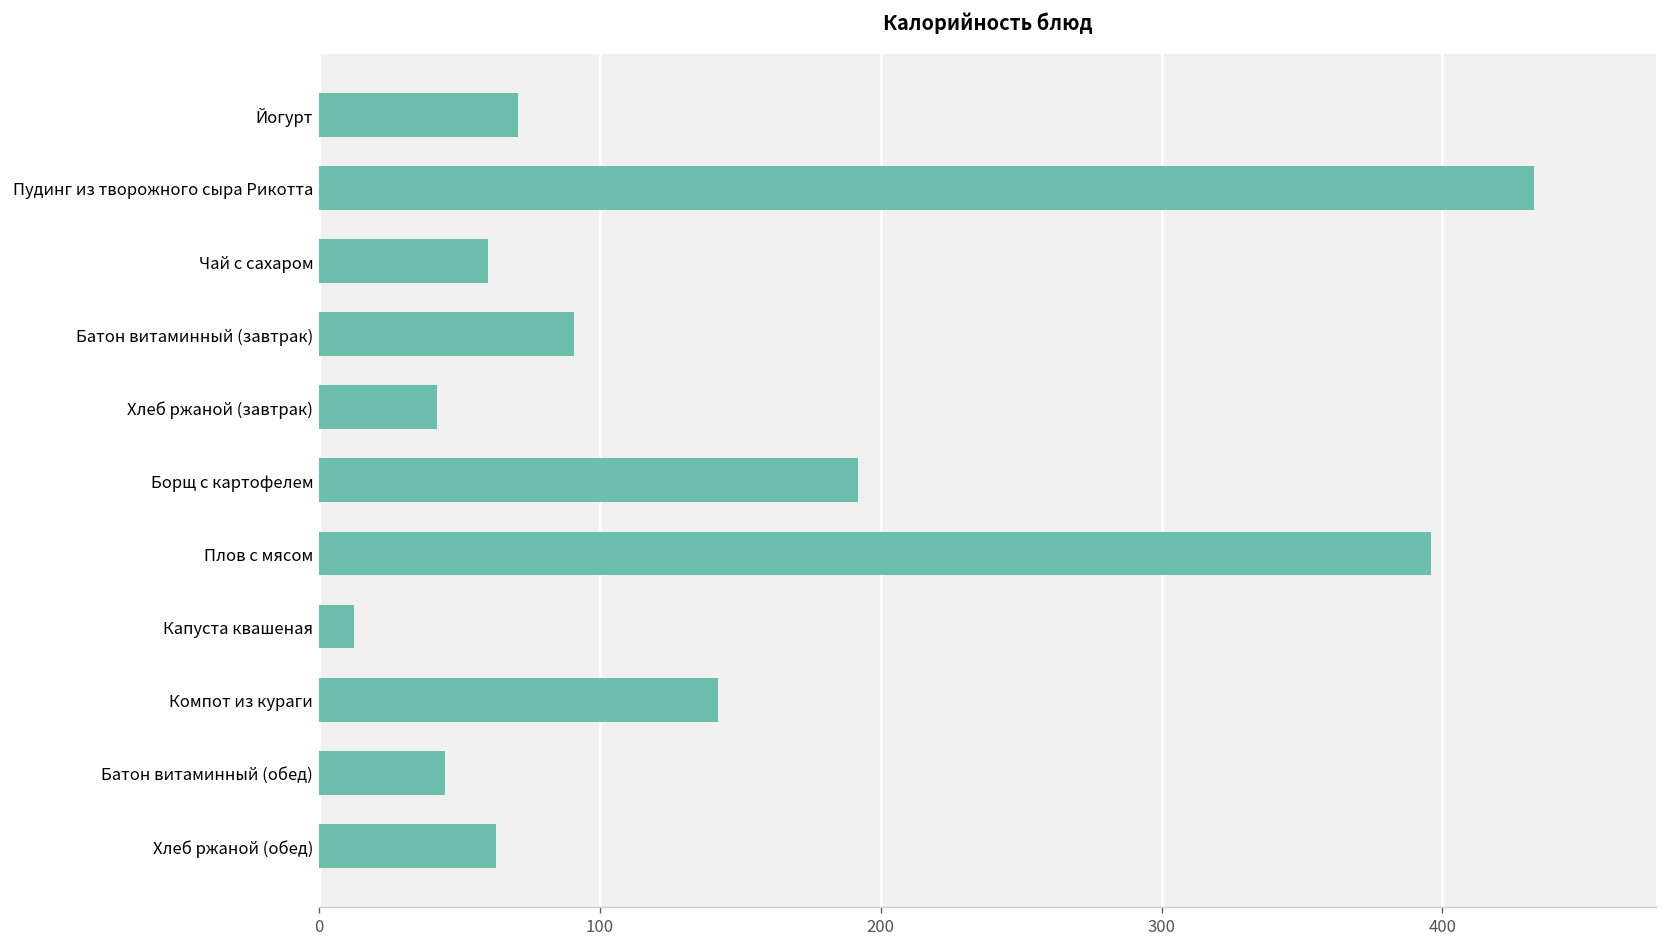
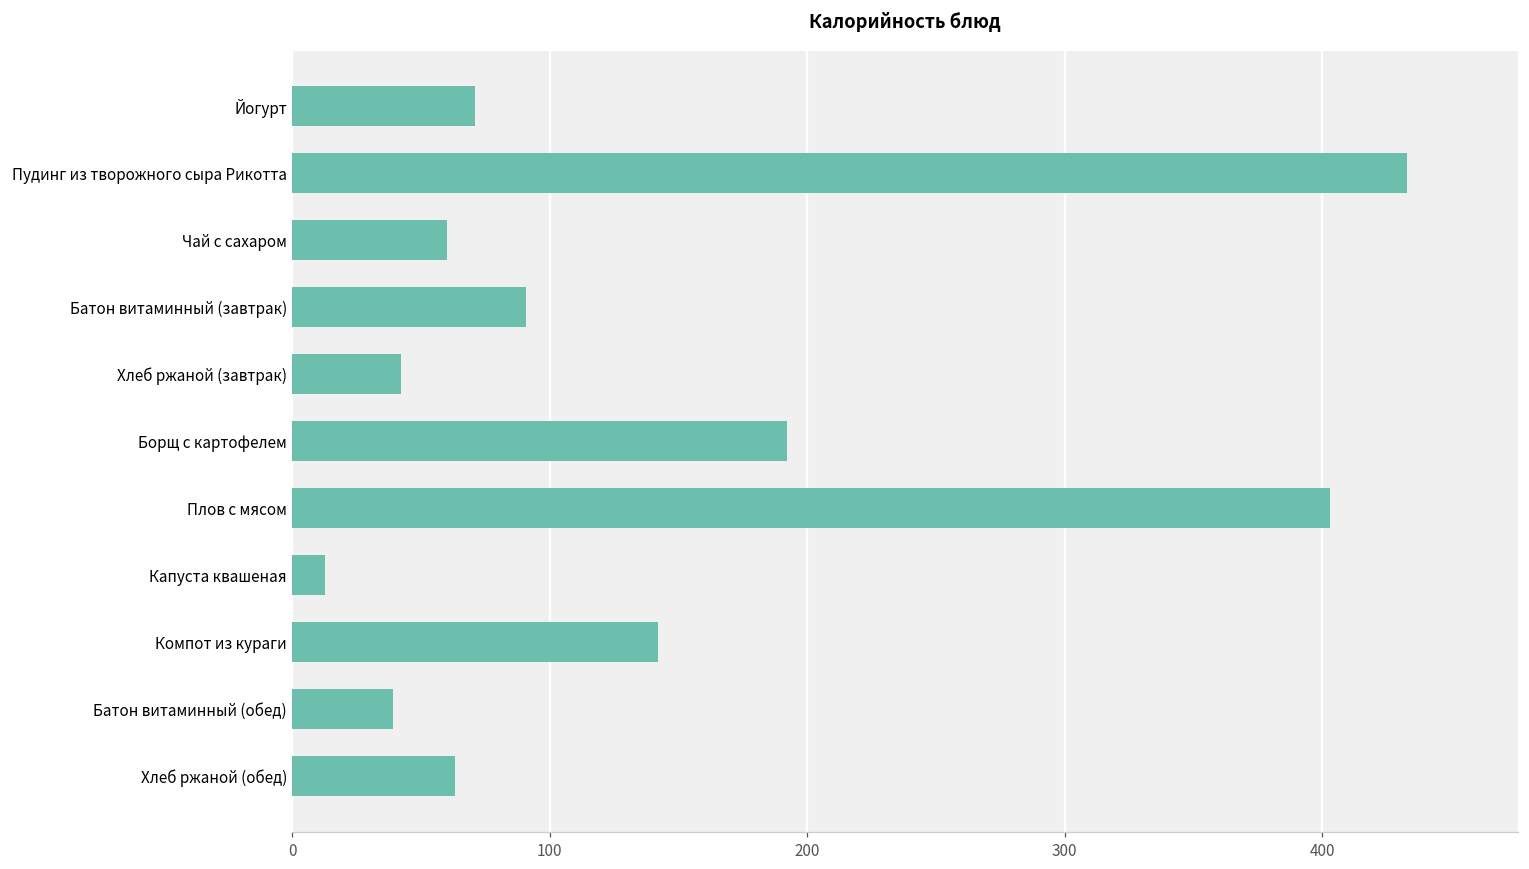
  {
    "Йогурт": 71,
    "Пудинг из творожного сыра Рикотта": 433,
    "Чай с сахаром": 60,
    "Батон витаминный (завтрак)": 91,
    "Хлеб ржаной (завтрак)": 42,
    "Борщ с картофелем": 192,
-   "Плов с мясом": 396,
+   "Плов с мясом": 403,
    "Капуста квашеная": 13,
    "Компот из кураги": 142,
-   "Батон витаминный (обед)": 45,
+   "Батон витаминный (обед)": 39,
    "Хлеб ржаной (обед)": 63
  }
